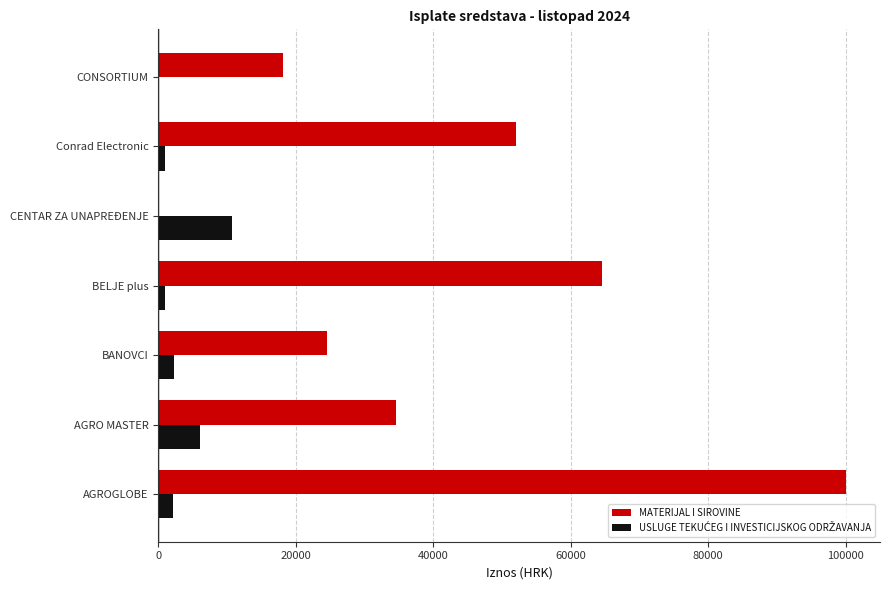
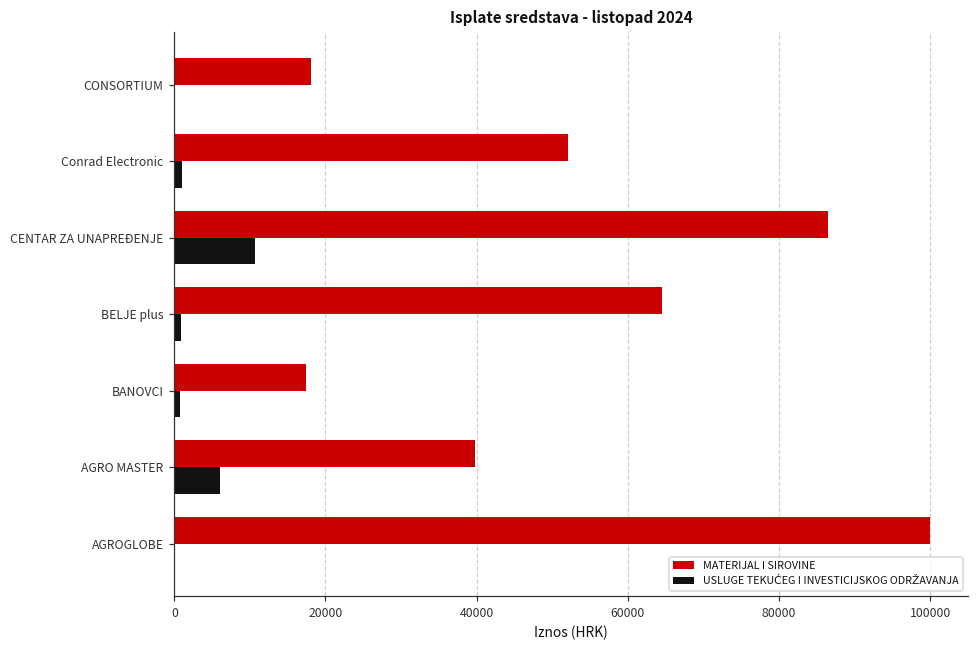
  {
    "MATERIJAL I SIROVINE": {
      "CONSORTIUM": 18000,
      "Conrad Electronic": 52000,
-     "CENTAR ZA UNAPREĐENJE": 0,
+     "CENTAR ZA UNAPREĐENJE": 86000,
      "BELJE plus": 65000,
-     "BANOVCI": 24000,
-     "AGRO MASTER": 35000,
+     "BANOVCI": 17000,
+     "AGRO MASTER": 40000,
      "AGROGLOBE": 100000
    },
    "USLUGE TEKUĆEG I INVESTICIJSKOG ODRŽAVANJA": {
      "CONSORTIUM": 0,
      "Conrad Electronic": 1000,
      "CENTAR ZA UNAPREĐENJE": 11000,
      "BELJE plus": 1000,
-     "BANOVCI": 2000,
+     "BANOVCI": 1000,
      "AGRO MASTER": 6000,
-     "AGROGLOBE": 2000
+     "AGROGLOBE": 0
    }
  }
